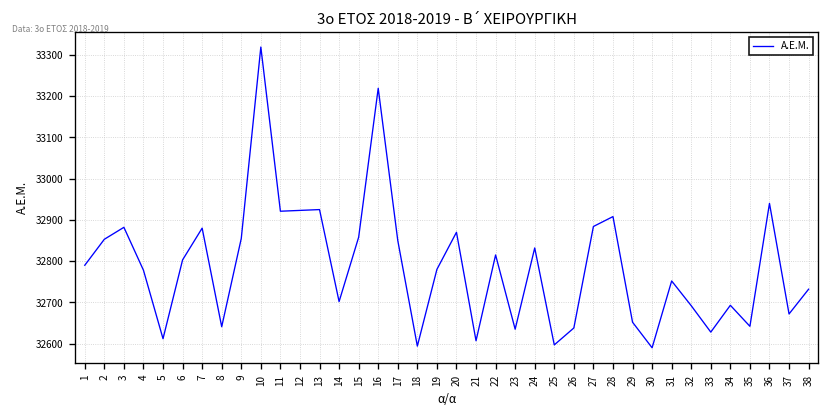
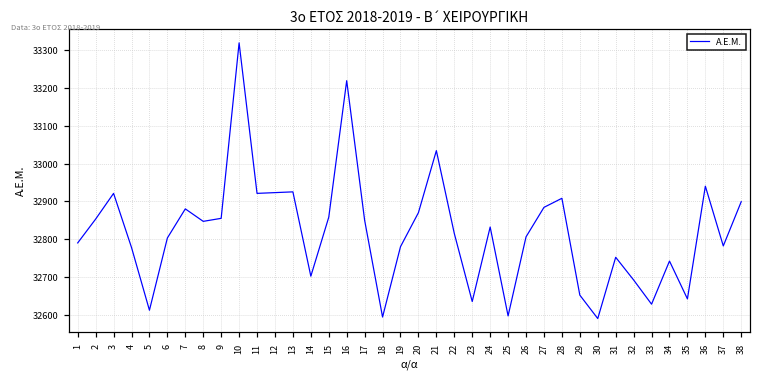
  {
    "1": 32790,
    "2": 32850,
-   "3": 32880,
+   "3": 32920,
    "4": 32780,
    "5": 32610,
    "6": 32800,
    "7": 32880,
-   "8": 32640,
+   "8": 32850,
    "9": 32860,
    "10": 33320,
    "11": 32920,
    "12": 32920,
    "13": 32930,
    "14": 32700,
    "15": 32860,
    "16": 33220,
    "17": 32850,
    "18": 32590,
    "19": 32780,
    "20": 32870,
-   "21": 32610,
+   "21": 33030,
    "22": 32820,
    "23": 32640,
    "24": 32830,
    "25": 32600,
-   "26": 32640,
+   "26": 32810,
    "27": 32880,
    "28": 32910,
    "29": 32650,
    "30": 32590,
    "31": 32750,
    "32": 32690,
    "33": 32630,
-   "34": 32690,
+   "34": 32740,
    "35": 32640,
    "36": 32940,
-   "37": 32670,
-   "38": 32730
+   "37": 32780,
+   "38": 32900
  }
